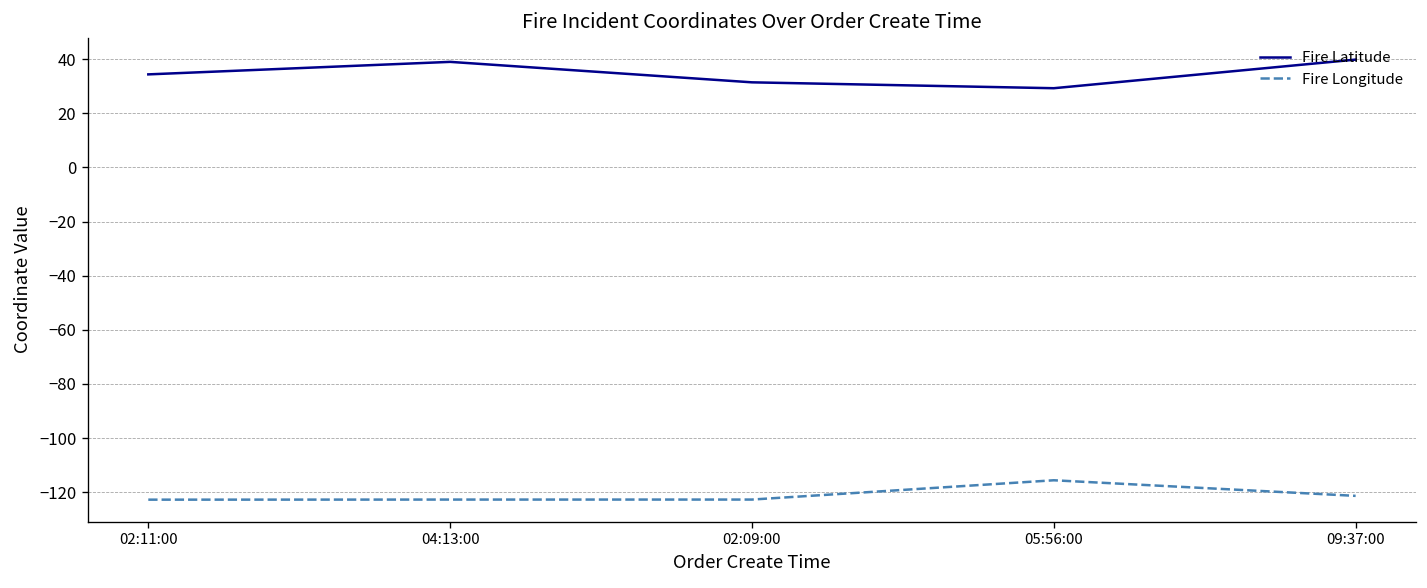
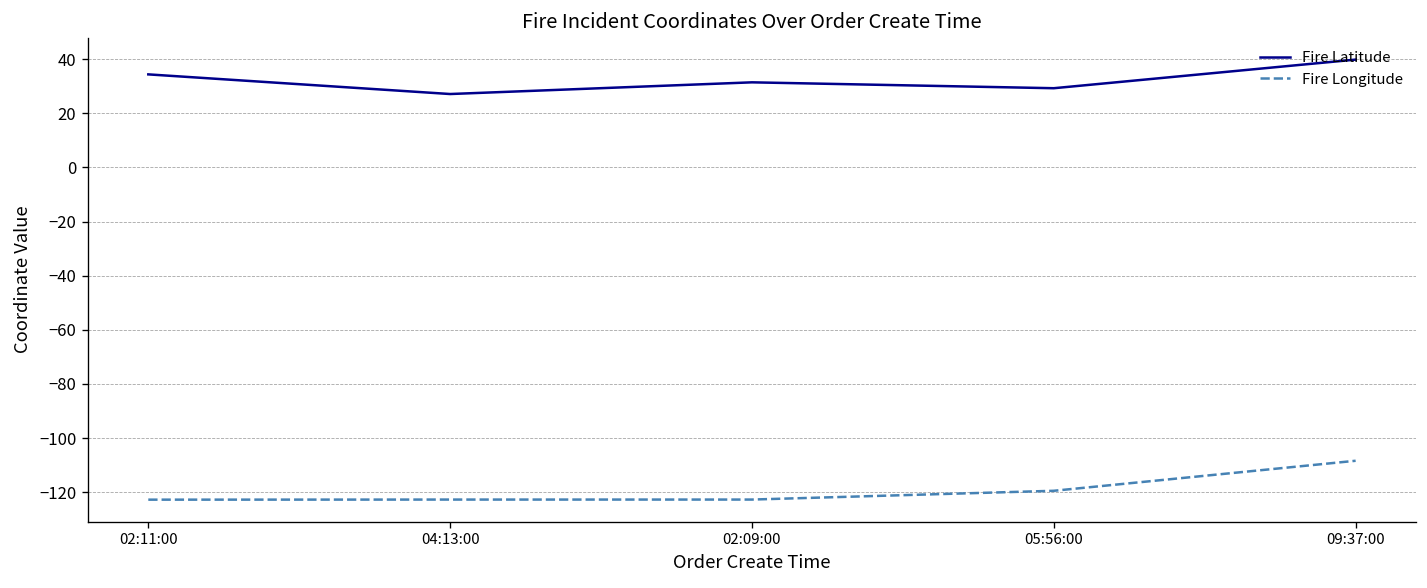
  {
    "Fire Latitude": {
      "02:11:00": 34,
-     "04:13:00": 39,
+     "04:13:00": 27,
      "02:09:00": 31,
      "05:56:00": 29,
      "09:37:00": 40
    },
    "Fire Longitude": {
      "02:11:00": -123,
      "04:13:00": -123,
      "02:09:00": -123,
-     "05:56:00": -116,
-     "09:37:00": -121
+     "05:56:00": -119,
+     "09:37:00": -108
    }
  }
